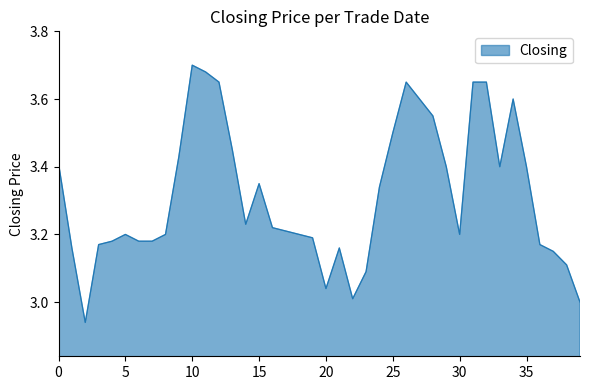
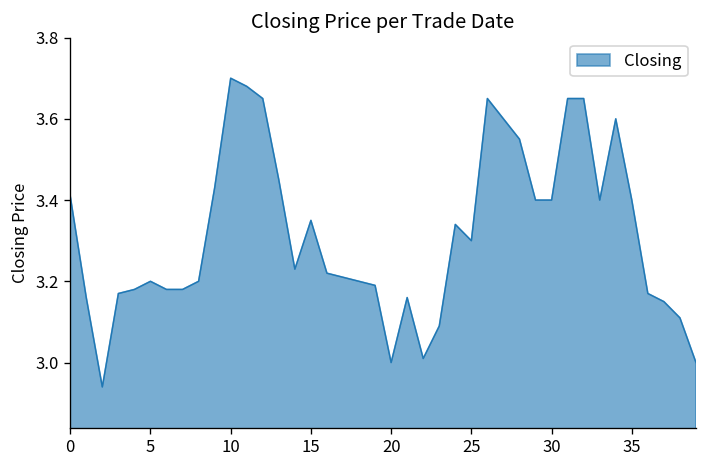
  {
    "0": 3.41,
    "5": 3.20,
    "10": 3.70,
    "15": 3.35,
-   "20": 3.04,
-   "25": 3.5,
-   "30": 3.2,
+   "20": 3.00,
+   "25": 3.3,
+   "30": 3.4,
    "35": 3.40
  }
